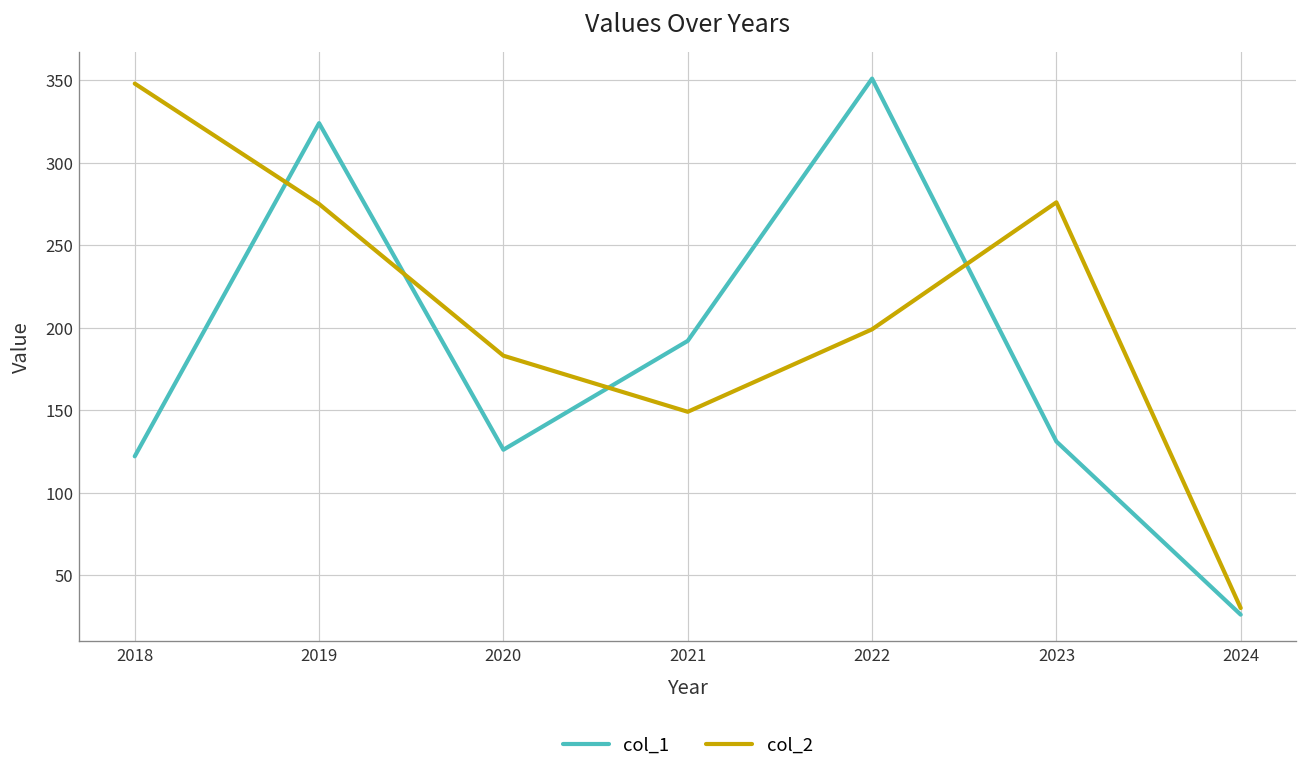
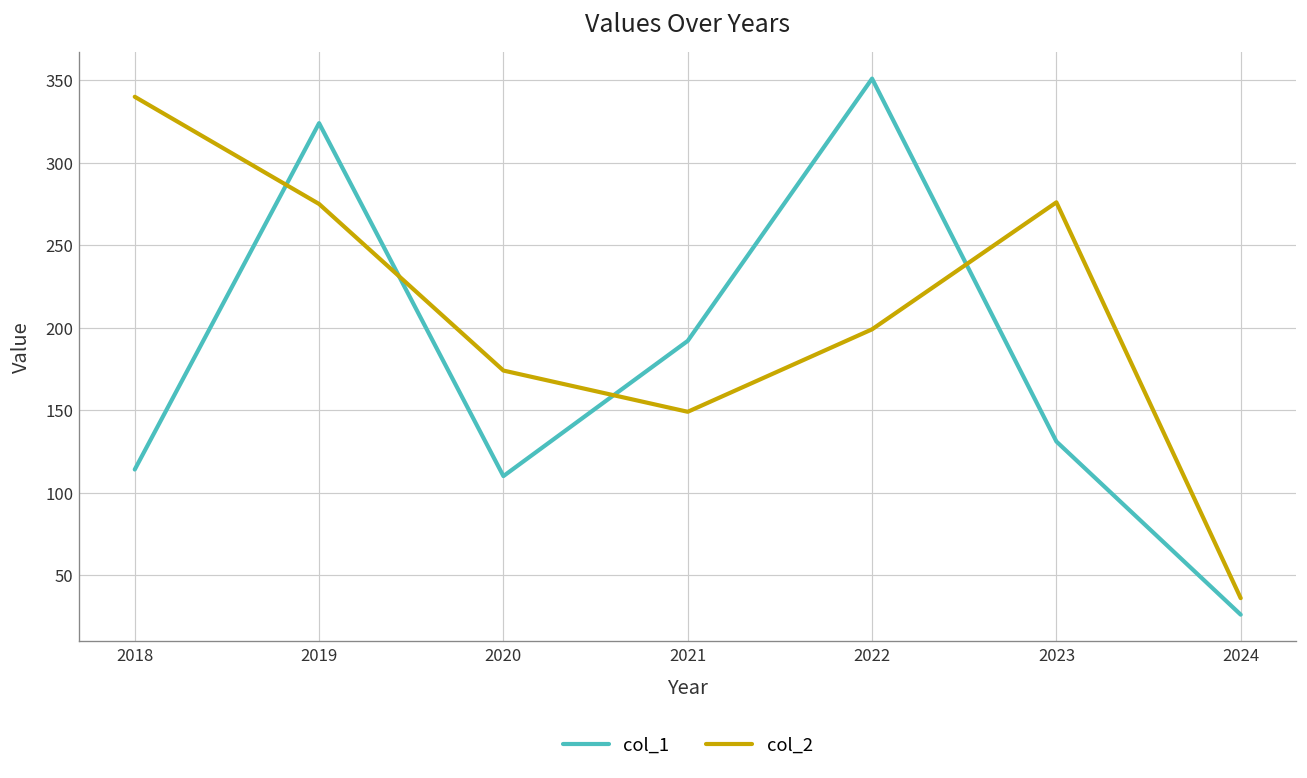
  {
    "col_1": {
-     "2018": 122,
+     "2018": 114,
      "2019": 324,
-     "2020": 126,
+     "2020": 110,
      "2021": 192,
      "2022": 351,
      "2023": 131,
      "2024": 26
    },
    "col_2": {
-     "2018": 348,
+     "2018": 340,
      "2019": 275,
-     "2020": 183,
+     "2020": 174,
      "2021": 149,
      "2022": 199,
      "2023": 276,
-     "2024": 30
+     "2024": 36
    }
  }
